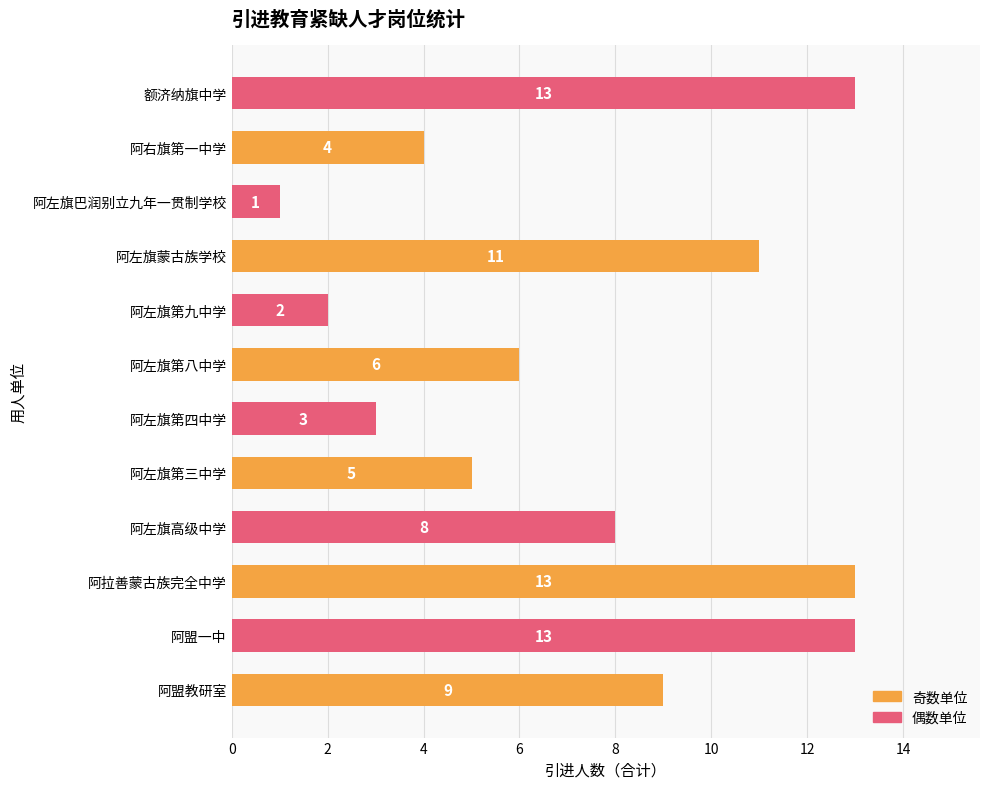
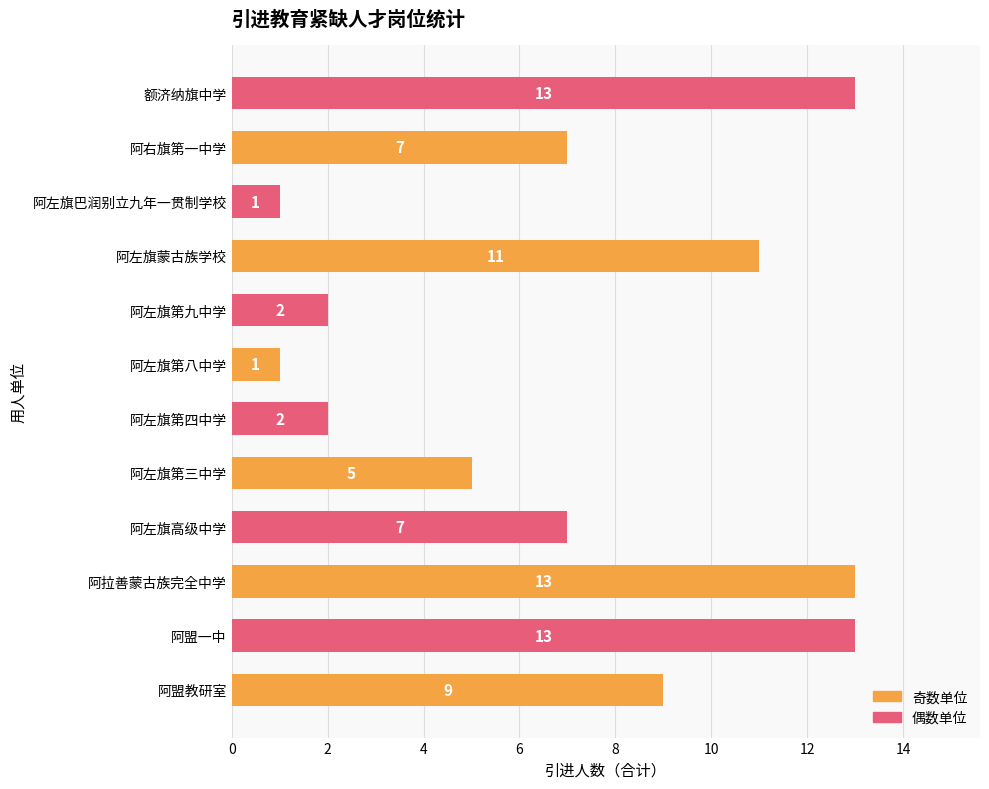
  {
    "额济纳旗中学": 13,
-   "阿右旗第一中学": 4,
+   "阿右旗第一中学": 7,
    "阿左旗巴润别立九年一贯制学校": 1,
    "阿左旗蒙古族学校": 11,
    "阿左旗第九中学": 2,
-   "阿左旗第八中学": 6,
-   "阿左旗第四中学": 3,
+   "阿左旗第八中学": 1,
+   "阿左旗第四中学": 2,
    "阿左旗第三中学": 5,
-   "阿左旗高级中学": 8,
+   "阿左旗高级中学": 7,
    "阿拉善蒙古族完全中学": 13,
    "阿盟一中": 13,
    "阿盟教研室": 9
  }
